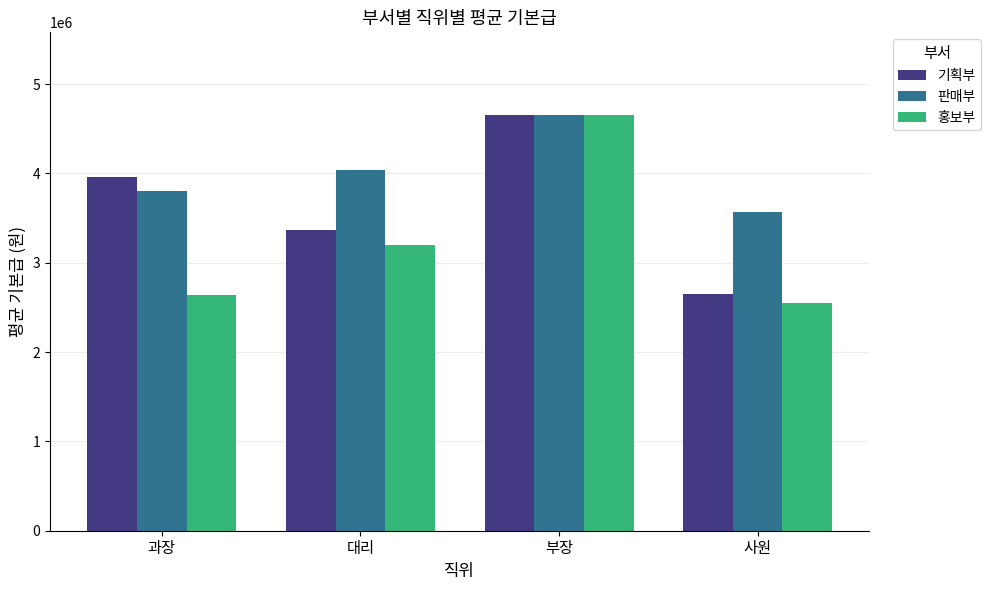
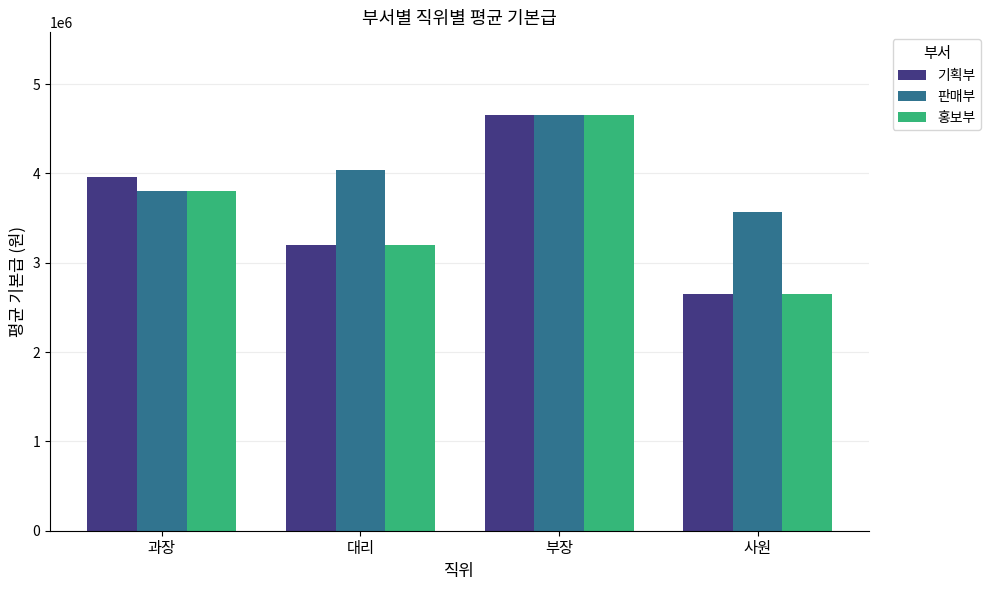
  {
    "기획부": {
      "과장": 4000000,
-     "대리": 3400000,
+     "대리": 3200000,
      "부장": 4700000,
      "사원": 2700000
    },
    "판매부": {
      "과장": 3800000,
      "대리": 4000000,
      "부장": 4700000,
      "사원": 3600000
    },
    "홍보부": {
-     "과장": 2600000,
+     "과장": 3800000,
      "대리": 3200000,
      "부장": 4700000,
-     "사원": 2600000
+     "사원": 2700000
    }
  }
